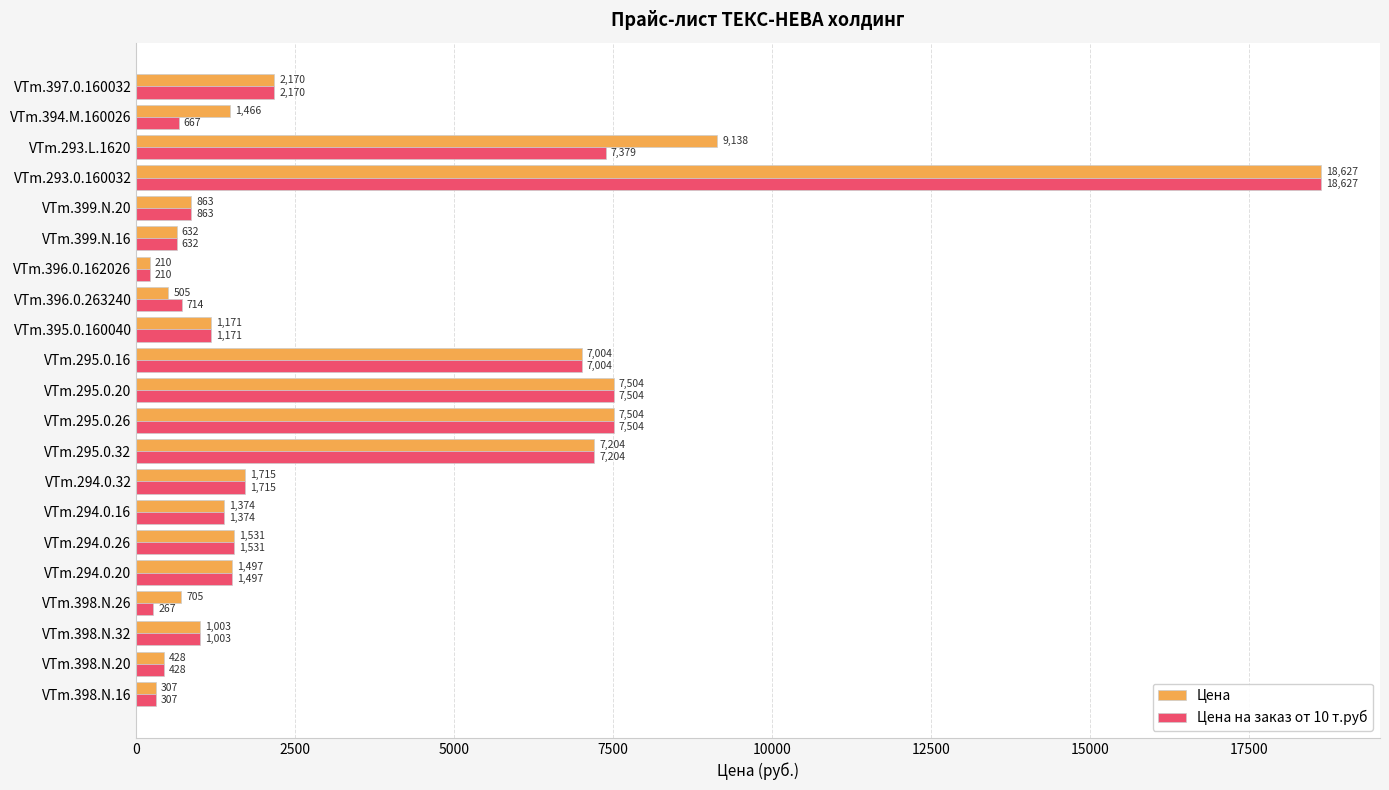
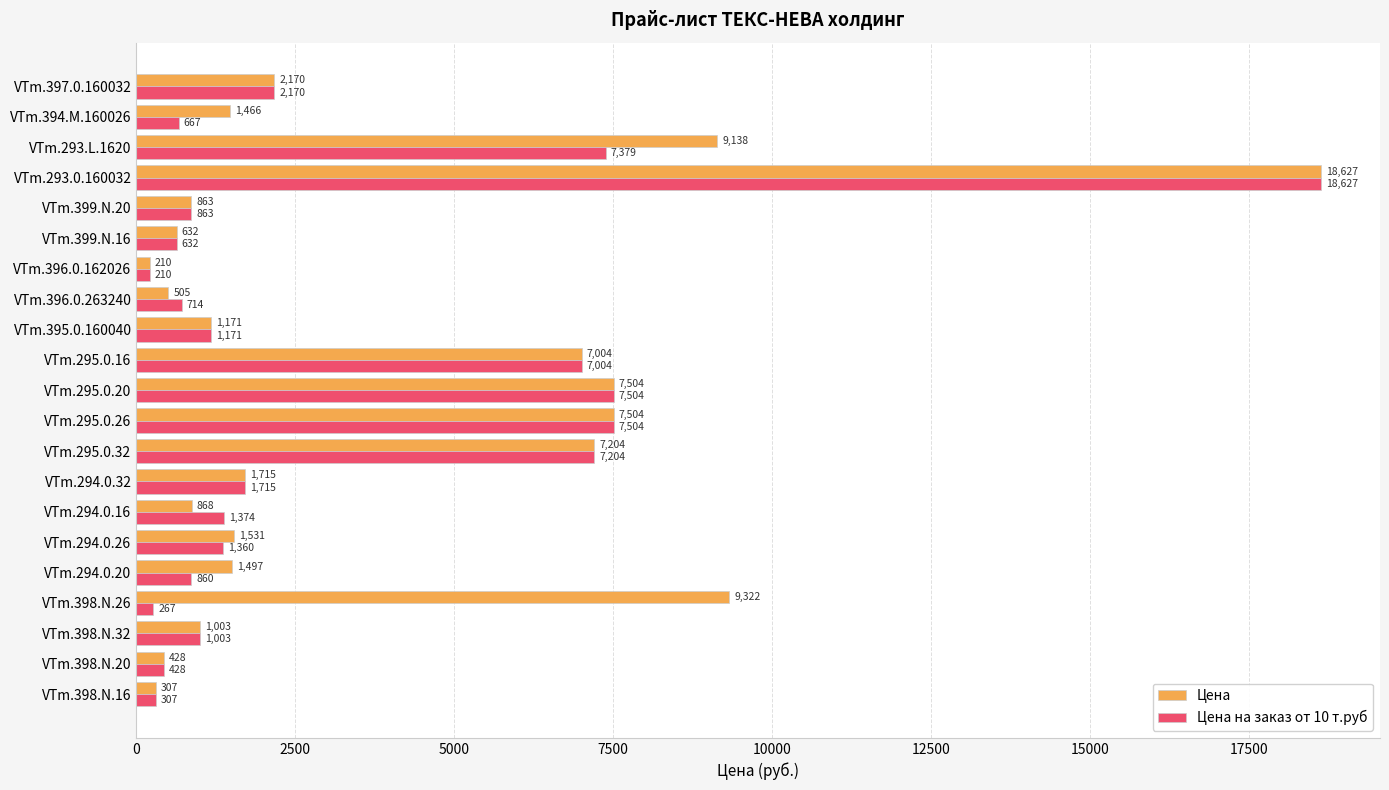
  {
    "Цена": {
      "VTm.397.0.160032": "2,170",
      "VTm.394.M.160026": "1,466",
      "VTm.293.L.1620": "9,138",
      "VTm.293.0.160032": "18,627",
      "VTm.399.N.20": "863",
      "VTm.399.N.16": "632",
      "VTm.396.0.162026": "210",
      "VTm.396.0.263240": "505",
      "VTm.395.0.160040": "1,171",
      "VTm.295.0.16": "7,004",
      "VTm.295.0.20": "7,504",
      "VTm.295.0.26": "7,504",
      "VTm.295.0.32": "7,204",
      "VTm.294.0.32": "1,715",
-     "VTm.294.0.16": "1,374",
+     "VTm.294.0.16": "868",
      "VTm.294.0.26": "1,531",
      "VTm.294.0.20": "1,497",
-     "VTm.398.N.26": "705",
+     "VTm.398.N.26": "9,322",
      "VTm.398.N.32": "1,003",
      "VTm.398.N.20": "428",
      "VTm.398.N.16": "307"
    },
    "Цена на заказ от 10 т.руб": {
      "VTm.397.0.160032": "2,170",
      "VTm.394.M.160026": "667",
      "VTm.293.L.1620": "7,379",
      "VTm.293.0.160032": "18,627",
      "VTm.399.N.20": "863",
      "VTm.399.N.16": "632",
      "VTm.396.0.162026": "210",
      "VTm.396.0.263240": "714",
      "VTm.395.0.160040": "1,171",
      "VTm.295.0.16": "7,004",
      "VTm.295.0.20": "7,504",
      "VTm.295.0.26": "7,504",
      "VTm.295.0.32": "7,204",
      "VTm.294.0.32": "1,715",
      "VTm.294.0.16": "1,374",
-     "VTm.294.0.26": "1,531",
-     "VTm.294.0.20": "1,497",
+     "VTm.294.0.26": "1,360",
+     "VTm.294.0.20": "860",
      "VTm.398.N.26": "267",
      "VTm.398.N.32": "1,003",
      "VTm.398.N.20": "428",
      "VTm.398.N.16": "307"
    }
  }
